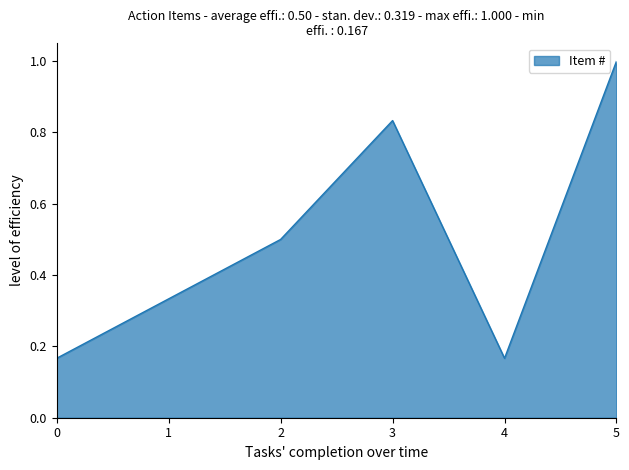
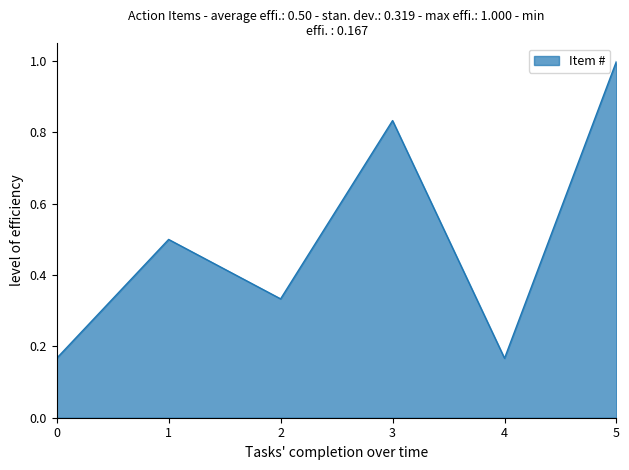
  {
    "0": 0.17,
-   "1": 0.33,
-   "2": 0.50,
+   "1": 0.50,
+   "2": 0.33,
    "3": 0.83,
    "4": 0.17,
    "5": 1.00
  }
